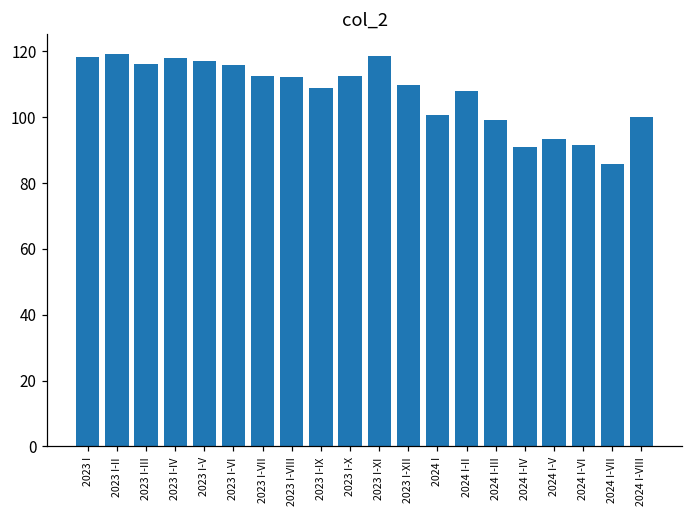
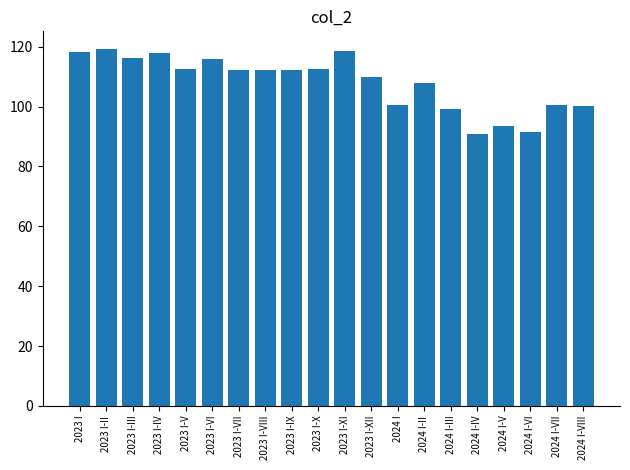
  {
    "2023 I": 118,
    "2023 I-II": 119,
    "2023 I-III": 116,
    "2023 I-IV": 118,
-   "2023 I-V": 117,
+   "2023 I-V": 113,
    "2023 I-VI": 116,
    "2023 I-VII": 112,
    "2023 I-VIII": 112,
-   "2023 I-IX": 109,
+   "2023 I-IX": 112,
    "2023 I-X": 113,
    "2023 I-XI": 119,
    "2023 I-XII": 110,
    "2024 I": 101,
    "2024 I-II": 108,
    "2024 I-III": 99,
    "2024 I-IV": 91,
    "2024 I-V": 94,
    "2024 I-VI": 92,
-   "2024 I-VII": 86,
+   "2024 I-VII": 100,
    "2024 I-VIII": 100
  }
